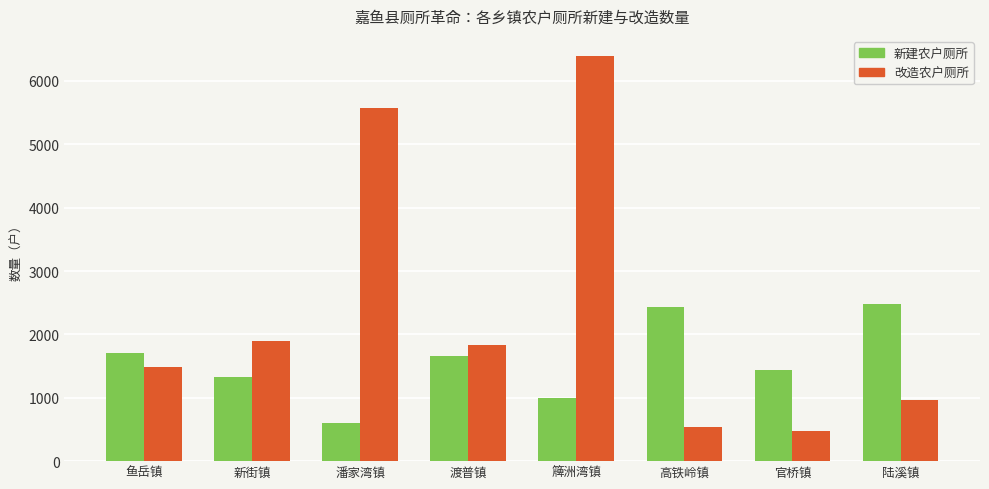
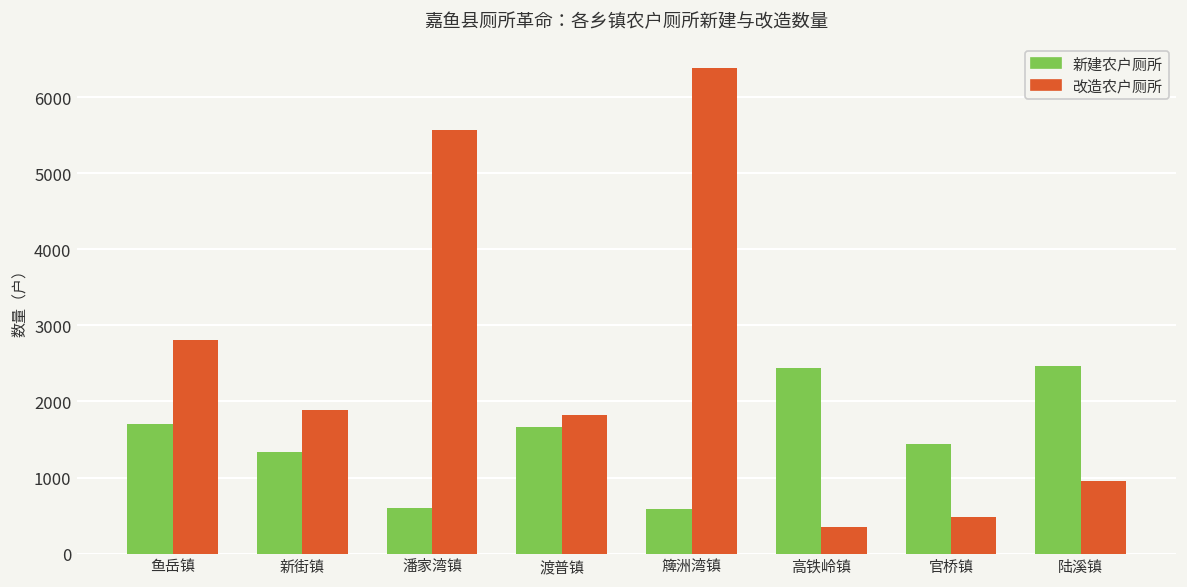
  {
    "新建农户厕所": {
      "鱼岳镇": 1700,
      "新街镇": 1300,
      "潘家湾镇": 600,
      "渡普镇": 1700,
-     "簰洲湾镇": 1000,
+     "簰洲湾镇": 600,
      "高铁岭镇": 2400,
      "官桥镇": 1400,
      "陆溪镇": 2500
    },
    "改造农户厕所": {
-     "鱼岳镇": 1500,
+     "鱼岳镇": 2800,
      "新街镇": 1900,
      "潘家湾镇": 5600,
      "渡普镇": 1800,
      "簰洲湾镇": 6400,
-     "高铁岭镇": 500,
+     "高铁岭镇": 400,
      "官桥镇": 500,
      "陆溪镇": 1000
    }
  }
